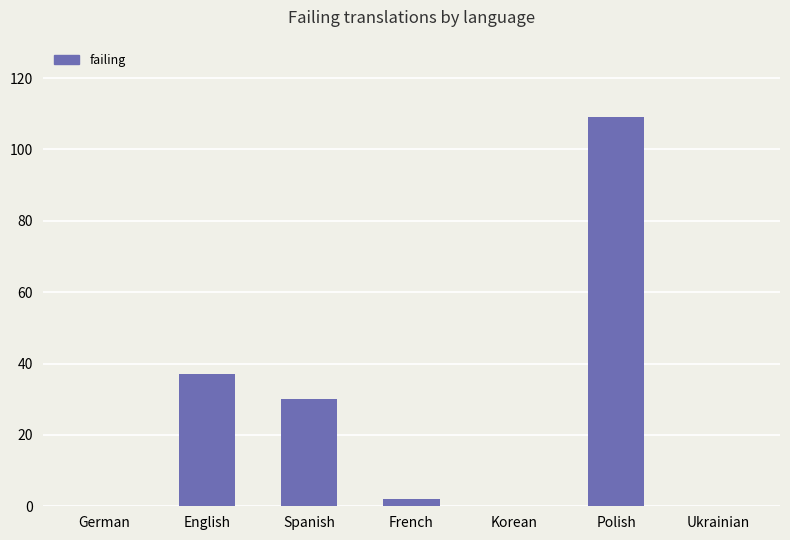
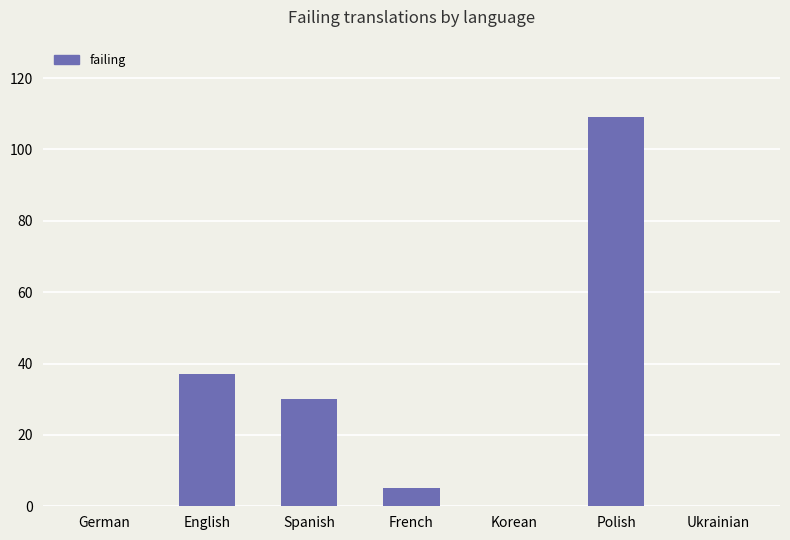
  {
    "German": 0,
    "English": 37,
    "Spanish": 30,
-   "French": 2,
+   "French": 5,
    "Korean": 0,
    "Polish": 109,
    "Ukrainian": 0
  }
